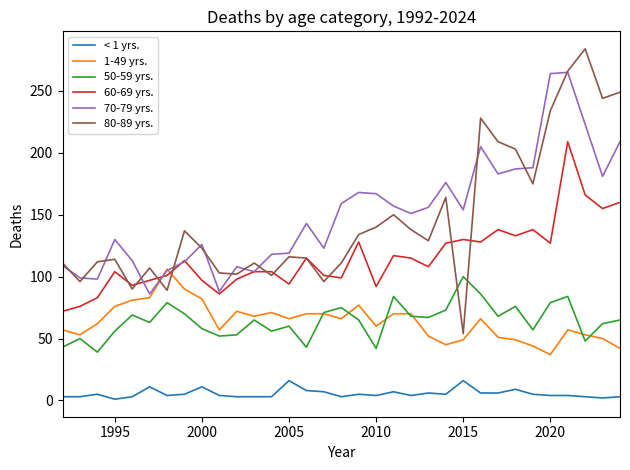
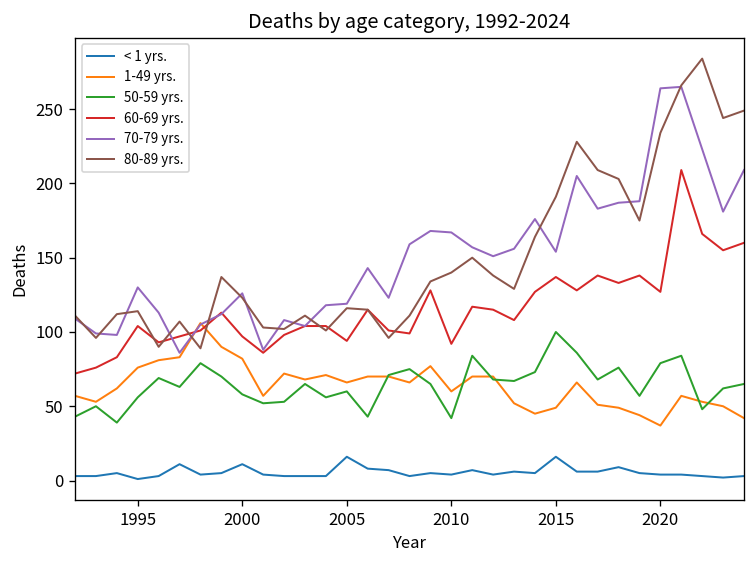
  {
    "< 1 yrs.": {
      "1995": 1,
      "2000": 11,
      "2005": 16,
      "2010": 4,
      "2015": 16,
      "2020": 4
    },
    "1-49 yrs.": {
      "1995": 76,
      "2000": 82,
      "2005": 66,
      "2010": 60,
      "2015": 49,
      "2020": 37
    },
    "50-59 yrs.": {
      "1995": 56,
      "2000": 58,
      "2005": 60,
      "2010": 42,
      "2015": 100,
      "2020": 79
    },
    "60-69 yrs.": {
      "1995": 104,
      "2000": 97,
      "2005": 94,
      "2010": 92,
-     "2015": 130,
+     "2015": 137,
      "2020": 127
    },
    "70-79 yrs.": {
      "1995": 130,
      "2000": 126,
      "2005": 119,
      "2010": 167,
      "2015": 154,
      "2020": 264
    },
    "80-89 yrs.": {
      "1995": 114,
      "2000": 123,
      "2005": 116,
      "2010": 140,
-     "2015": 54,
+     "2015": 191,
      "2020": 234
    }
  }
